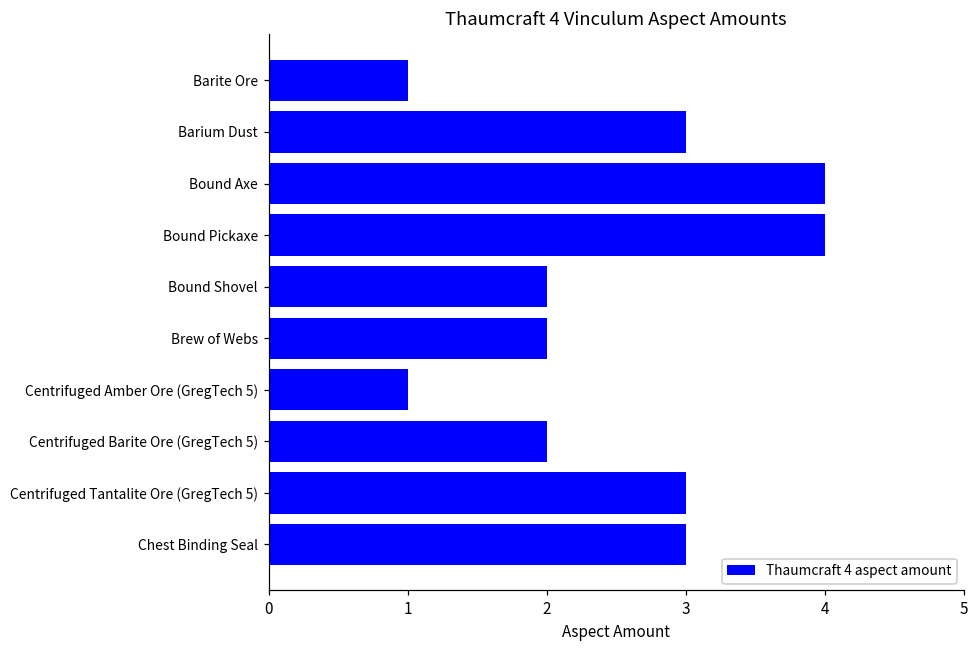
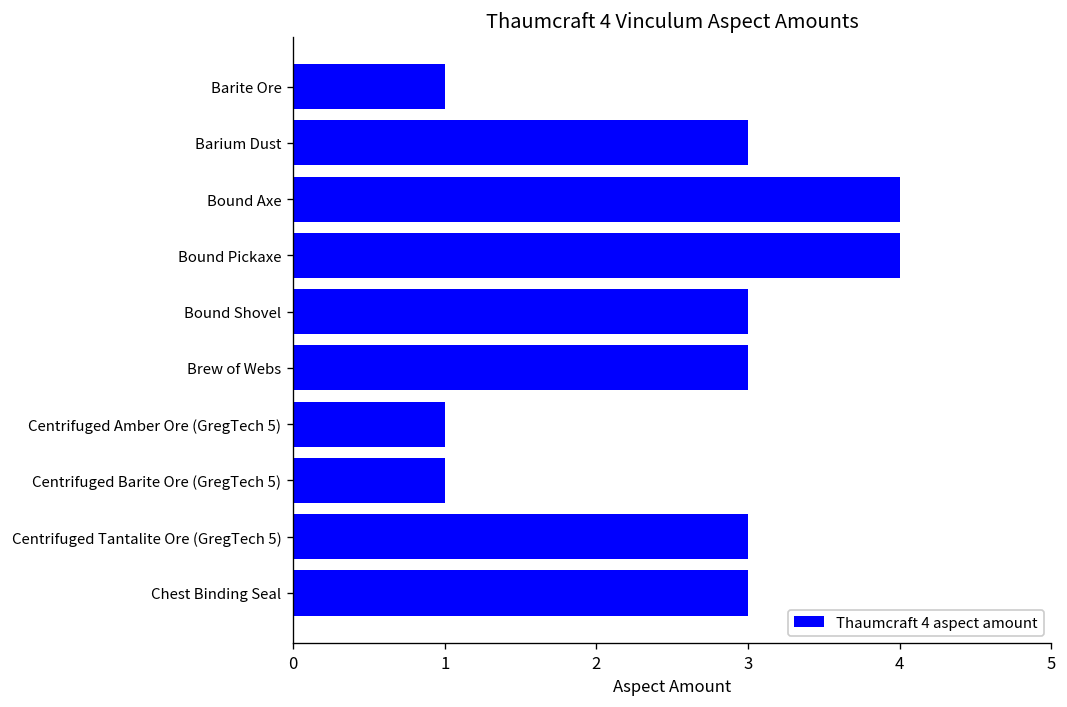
  {
    "Barite Ore": 1,
    "Barium Dust": 3,
    "Bound Axe": 4,
    "Bound Pickaxe": 4,
-   "Bound Shovel": 2,
-   "Brew of Webs": 2,
+   "Bound Shovel": 3,
+   "Brew of Webs": 3,
    "Centrifuged Amber Ore (GregTech 5)": 1,
-   "Centrifuged Barite Ore (GregTech 5)": 2,
+   "Centrifuged Barite Ore (GregTech 5)": 1,
    "Centrifuged Tantalite Ore (GregTech 5)": 3,
    "Chest Binding Seal": 3
  }
